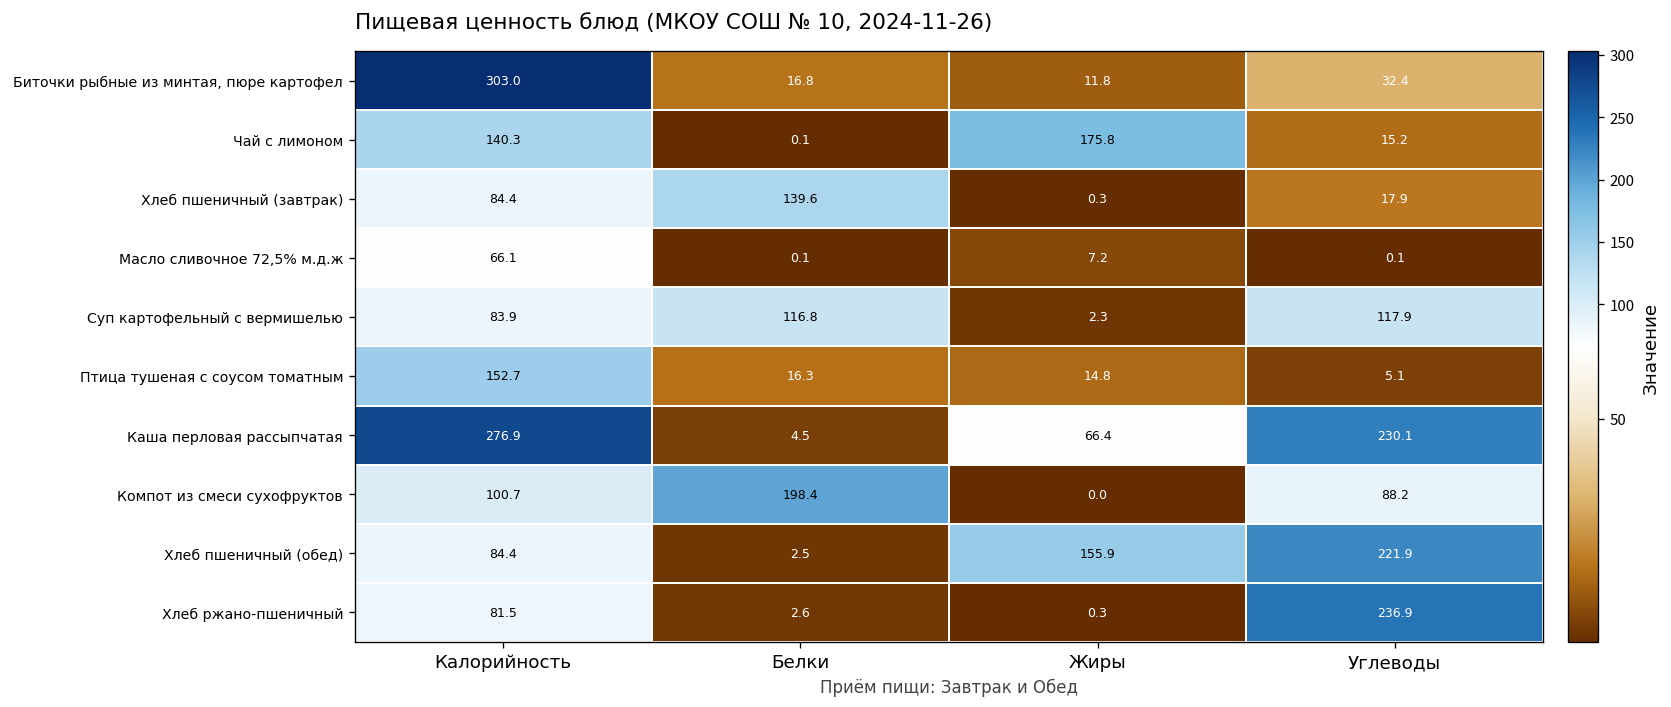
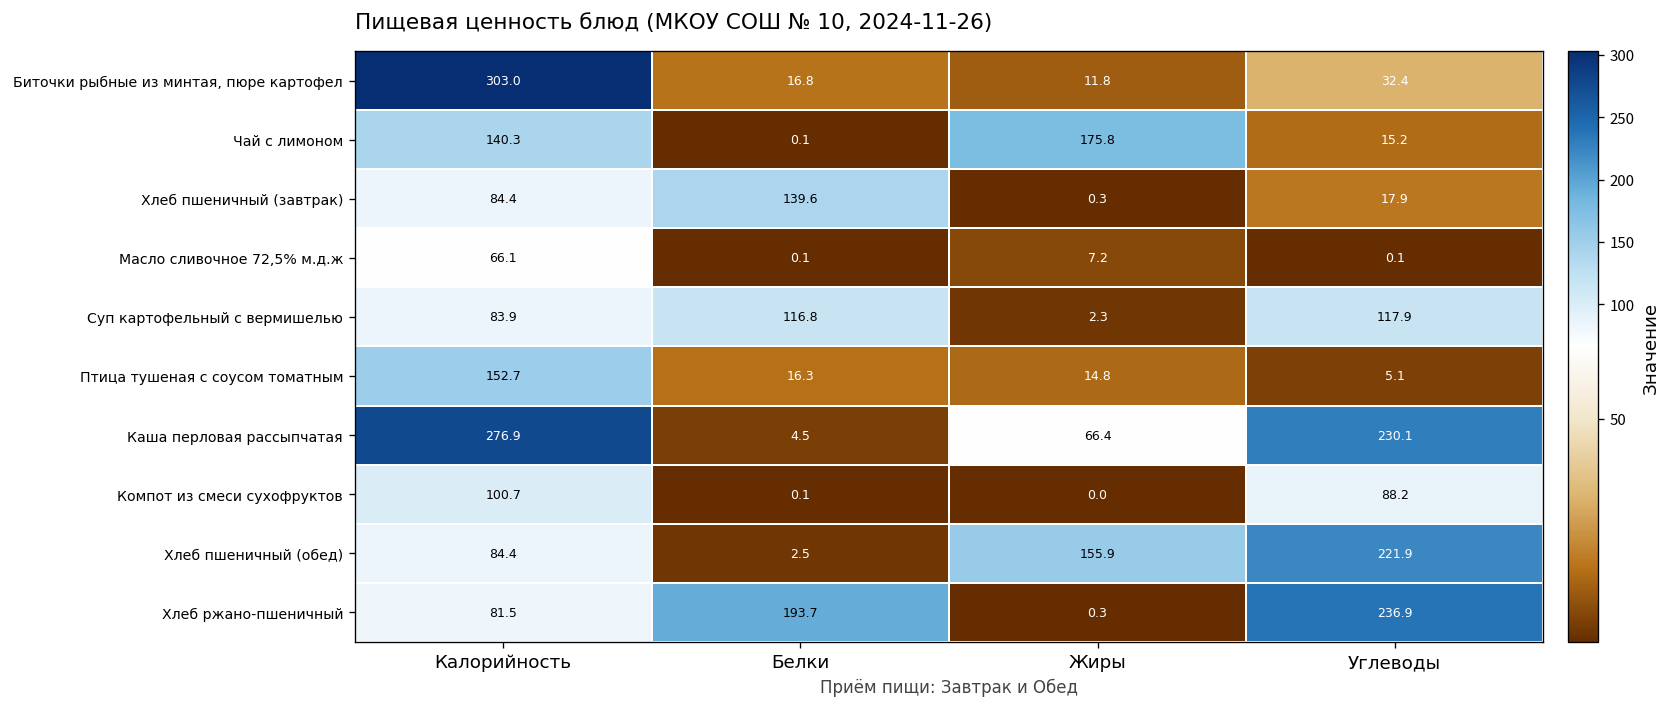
  {
    "Биточки рыбные из минтая, пюре картофел": {
      "Калорийность": 303.0,
      "Белки": 16.8,
      "Жиры": 11.8,
      "Углеводы": 32.4
    },
    "Чай с лимоном": {
      "Калорийность": 140.3,
      "Белки": 0.1,
      "Жиры": 175.8,
      "Углеводы": 15.2
    },
    "Хлеб пшеничный (завтрак)": {
      "Калорийность": 84.4,
      "Белки": 139.6,
      "Жиры": 0.3,
      "Углеводы": 17.9
    },
    "Масло сливочное 72,5% м.д.ж": {
      "Калорийность": 66.1,
      "Белки": 0.1,
      "Жиры": 7.2,
      "Углеводы": 0.1
    },
    "Суп картофельный с вермишелью": {
      "Калорийность": 83.9,
      "Белки": 116.8,
      "Жиры": 2.3,
      "Углеводы": 117.9
    },
    "Птица тушеная с соусом томатным": {
      "Калорийность": 152.7,
      "Белки": 16.3,
      "Жиры": 14.8,
      "Углеводы": 5.1
    },
    "Каша перловая рассыпчатая": {
      "Калорийность": 276.9,
      "Белки": 4.5,
      "Жиры": 66.4,
      "Углеводы": 230.1
    },
    "Компот из смеси сухофруктов": {
      "Калорийность": 100.7,
-     "Белки": 198.4,
+     "Белки": 0.1,
      "Жиры": 0.0,
      "Углеводы": 88.2
    },
    "Хлеб пшеничный (обед)": {
      "Калорийность": 84.4,
      "Белки": 2.5,
      "Жиры": 155.9,
      "Углеводы": 221.9
    },
    "Хлеб ржано-пшеничный": {
      "Калорийность": 81.5,
-     "Белки": 2.6,
+     "Белки": 193.7,
      "Жиры": 0.3,
      "Углеводы": 236.9
    }
  }
